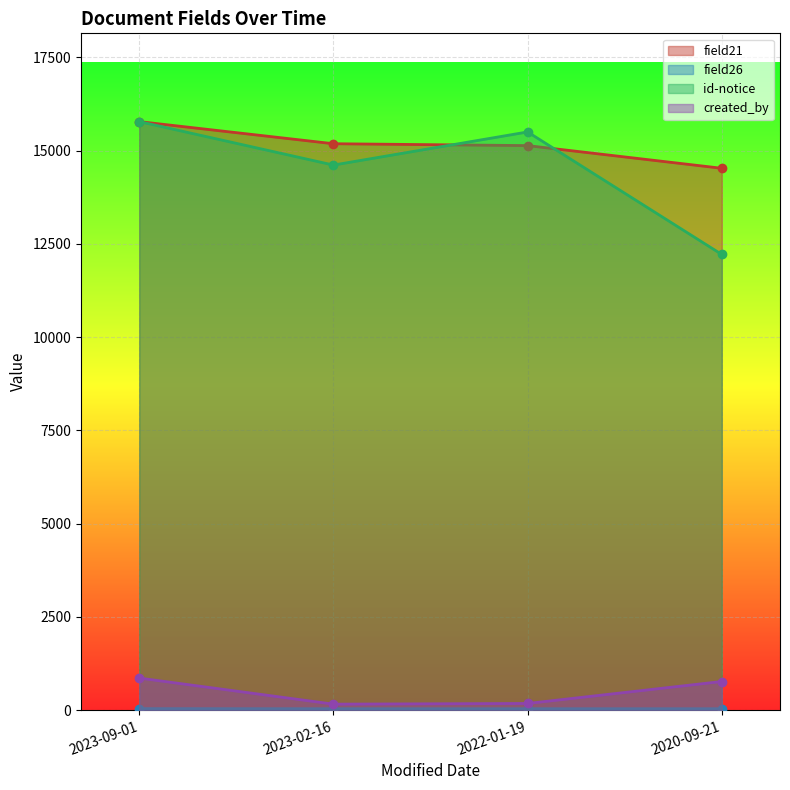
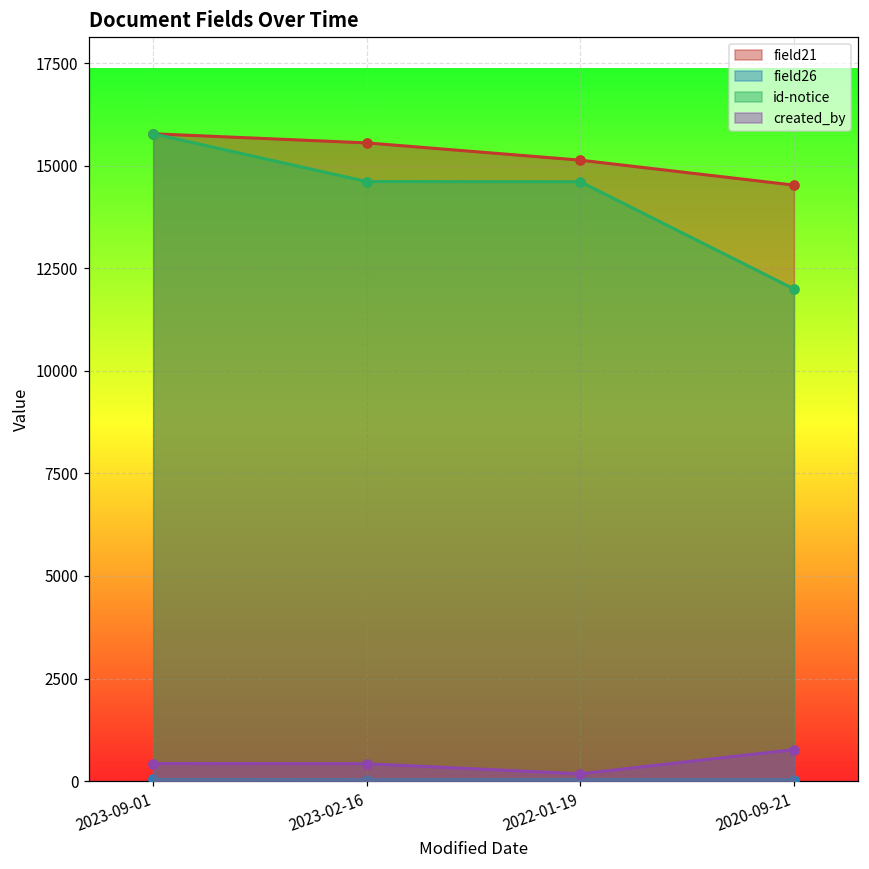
  {
    "field21": {
-     "2023-02-16": 15200,
+     "2023-02-16": 15600,
      "2022-01-19": 15100,
      "2020-09-21": 14500
    },
    "field26": {
      "2023-09-01": 0,
      "2023-02-16": 0,
      "2022-01-19": 0,
      "2020-09-21": 0
    },
    "id-notice": {
      "2023-02-16": 14600,
-     "2022-01-19": 15500,
-     "2020-09-21": 12200
+     "2022-01-19": 14600,
+     "2020-09-21": 12000
    },
    "created_by": {
-     "2023-09-01": 900,
-     "2023-02-16": 200,
+     "2023-09-01": 400,
+     "2023-02-16": 400,
      "2022-01-19": 200,
      "2020-09-21": 800
    }
  }
